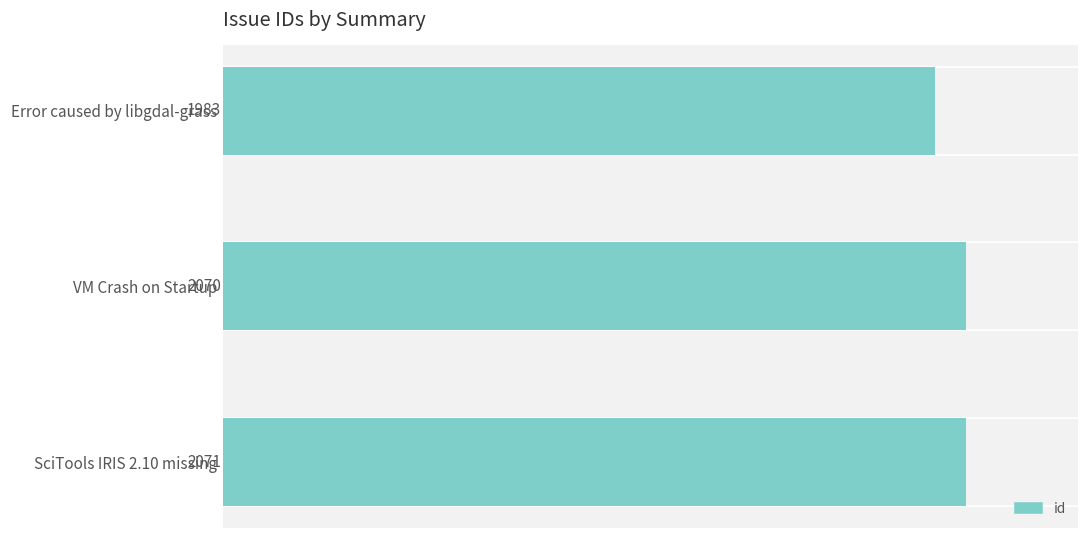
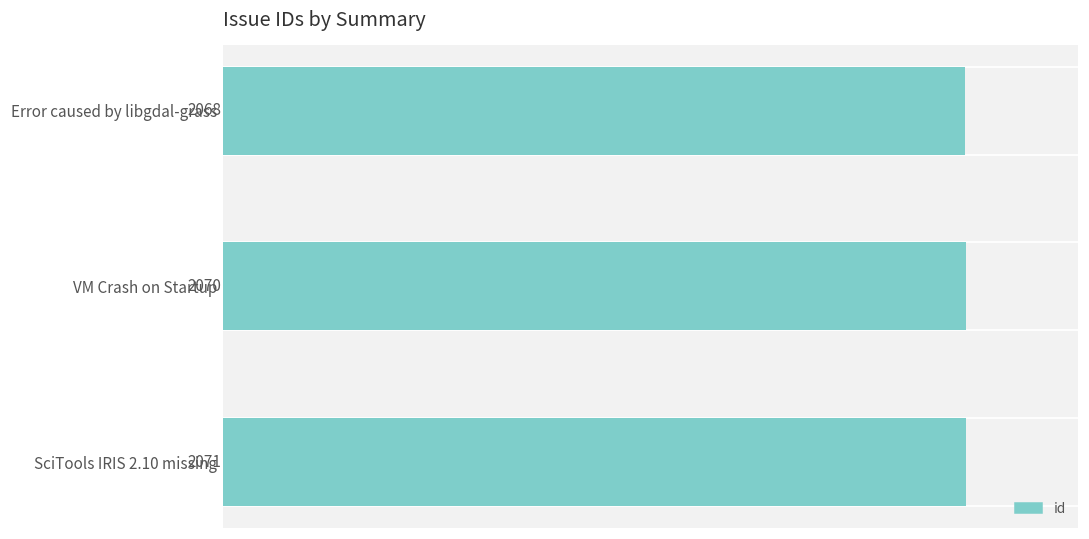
  {
-   "Error caused by libgdal-grass": 1983
+   "Error caused by libgdal-grass": 2068
  }
